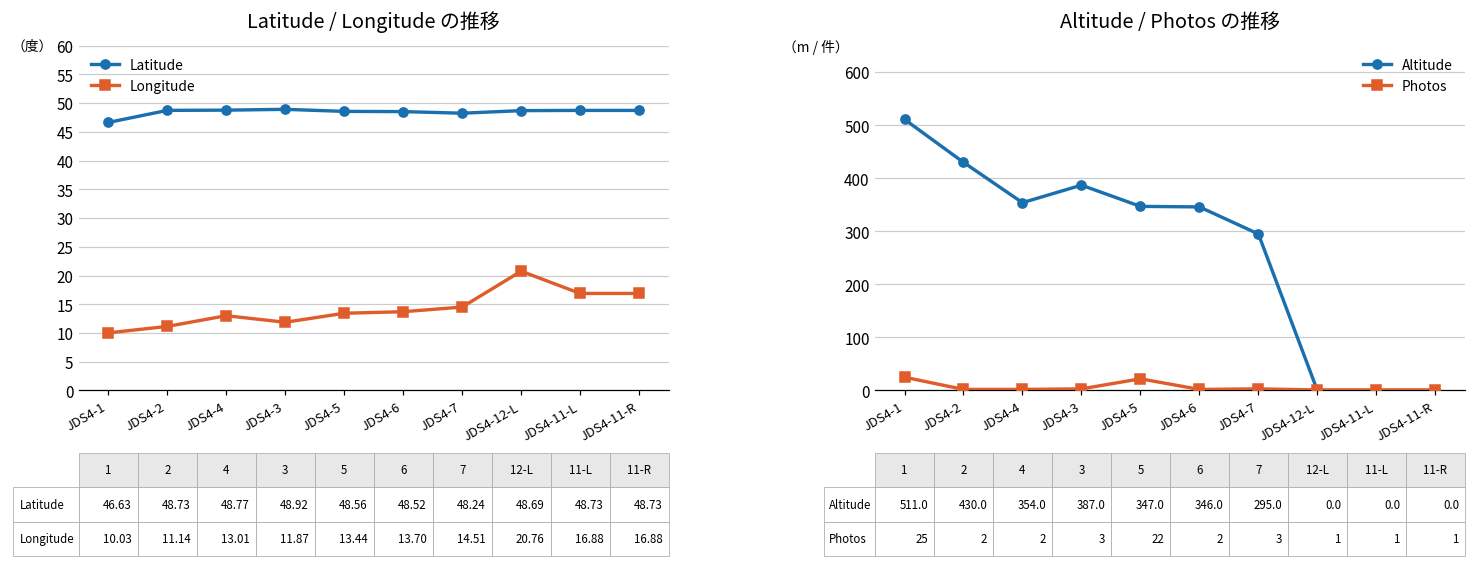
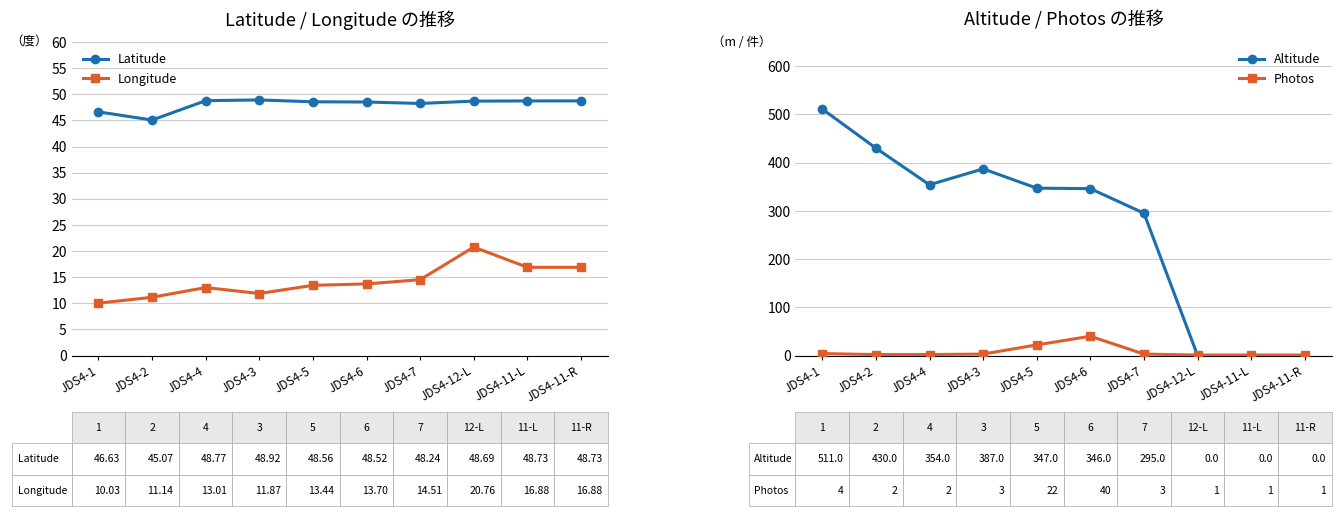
  {
    "Latitude / Longitude の推移": {
      "Latitude": {
-       "JDS4-2": 48.73
+       "JDS4-2": 45.07
      },
      "Longitude": {
        "JDS4-1": 10,
        "JDS4-2": 11,
        "JDS4-4": 13,
        "JDS4-3": 12,
        "JDS4-5": 13,
        "JDS4-6": 14,
        "JDS4-7": 15,
        "JDS4-12-L": 21,
        "JDS4-11-L": 17,
        "JDS4-11-R": 17
      }
    },
    "Altitude / Photos の推移": {
      "Altitude": {
        "JDS4-1": 510,
        "JDS4-2": 430,
        "JDS4-4": 350,
        "JDS4-3": 390,
        "JDS4-5": 350,
        "JDS4-6": 350,
        "JDS4-7": 300
      },
      "Photos": {
-       "JDS4-1": 25,
-       "JDS4-6": 2
+       "JDS4-1": 4,
+       "JDS4-6": 40
      }
    }
  }
